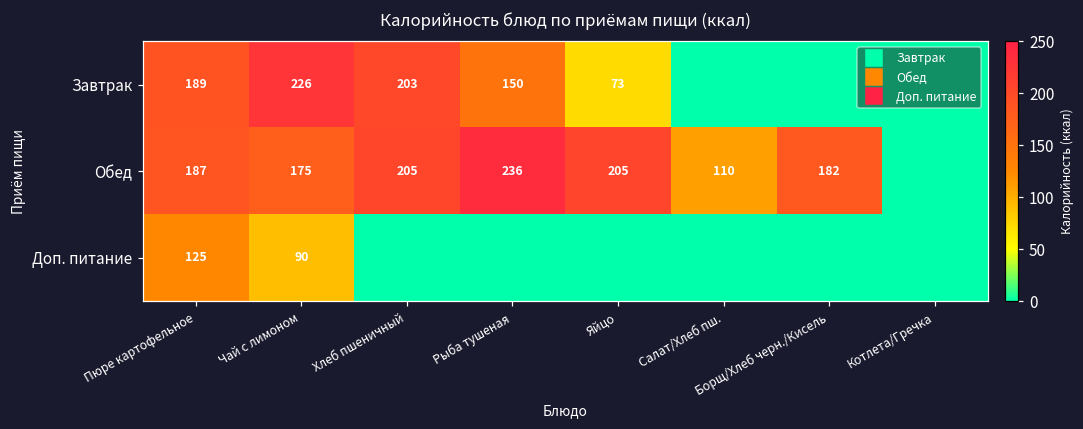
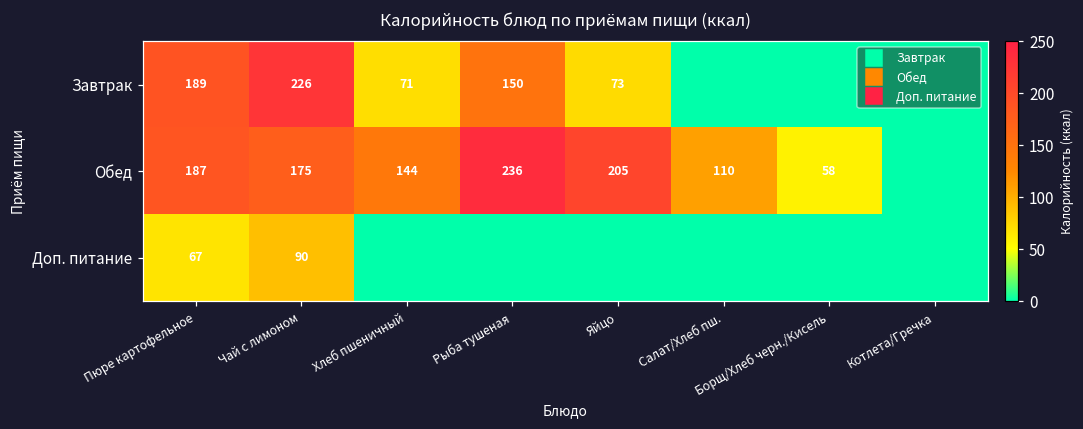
  {
    "Завтрак": {
      "Пюре картофельное": 189,
      "Чай с лимоном": 226,
-     "Хлеб пшеничный": 203,
+     "Хлеб пшеничный": 71,
      "Рыба тушеная": 150,
      "Яйцо": 73
    },
    "Обед": {
      "Пюре картофельное": 187,
      "Чай с лимоном": 175,
-     "Хлеб пшеничный": 205,
+     "Хлеб пшеничный": 144,
      "Рыба тушеная": 236,
      "Яйцо": 205,
      "Салат/Хлеб пш.": 110,
-     "Борщ/Хлеб черн./Кисель": 182
+     "Борщ/Хлеб черн./Кисель": 58
    },
    "Доп. питание": {
-     "Пюре картофельное": 125,
+     "Пюре картофельное": 67,
      "Чай с лимоном": 90
    }
  }
